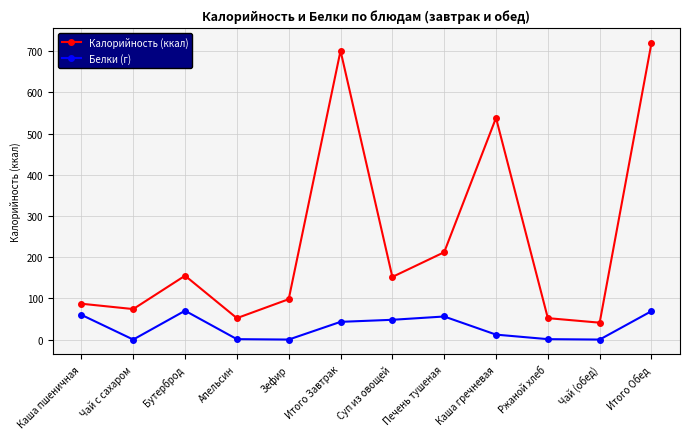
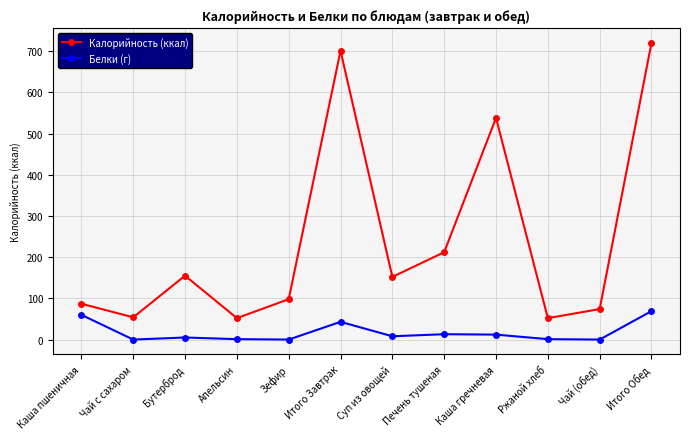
  {
    "Калорийность (ккал)": {
      "Каша пшеничная": 90,
-     "Чай с сахаром": 70,
+     "Чай с сахаром": 50,
      "Бутерброд": 160,
      "Апельсин": 50,
      "Зефир": 100,
      "Итого Завтрак": 700,
      "Суп из овощей": 150,
      "Печень тушеная": 210,
      "Каша гречневая": 540,
      "Ржаной хлеб": 50,
-     "Чай (обед)": 40,
+     "Чай (обед)": 70,
      "Итого Обед": 720
    },
    "Белки (г)": {
      "Каша пшеничная": 60,
      "Чай с сахаром": 0,
-     "Бутерброд": 70,
+     "Бутерброд": 10,
      "Апельсин": 0,
      "Зефир": 0,
      "Итого Завтрак": 40,
-     "Суп из овощей": 50,
-     "Печень тушеная": 60,
+     "Суп из овощей": 10,
+     "Печень тушеная": 10,
      "Каша гречневая": 10,
      "Ржаной хлеб": 0,
      "Чай (обед)": 0,
      "Итого Обед": 70
    }
  }
